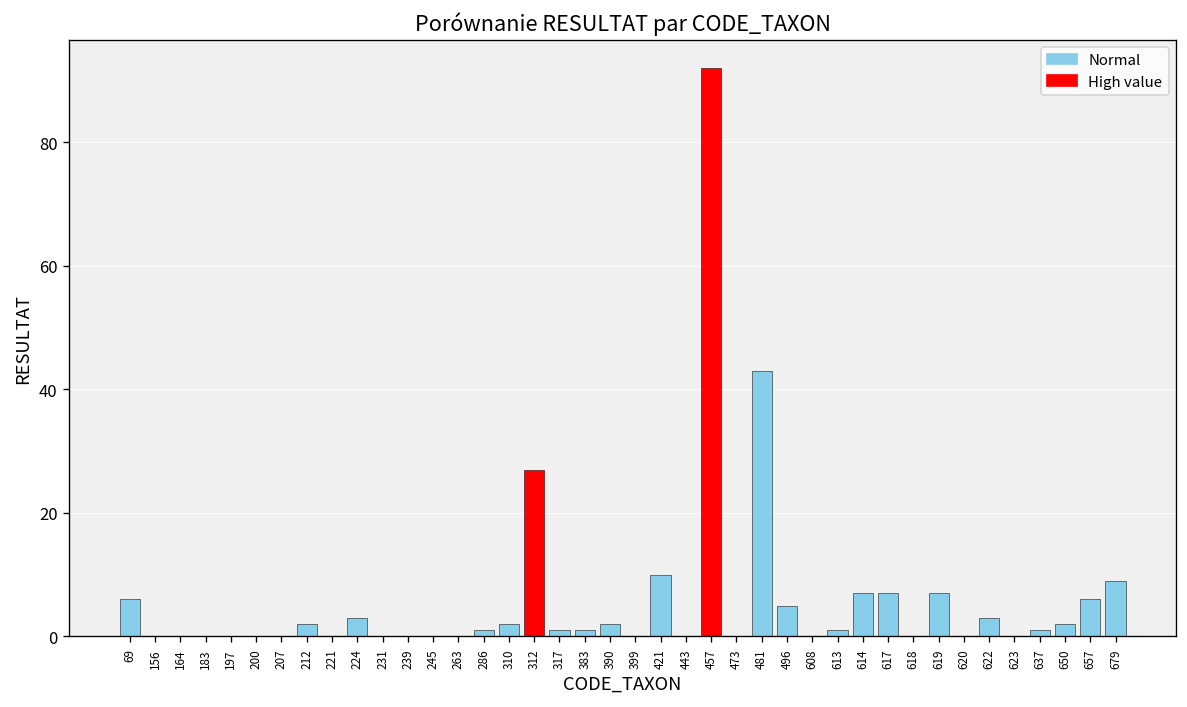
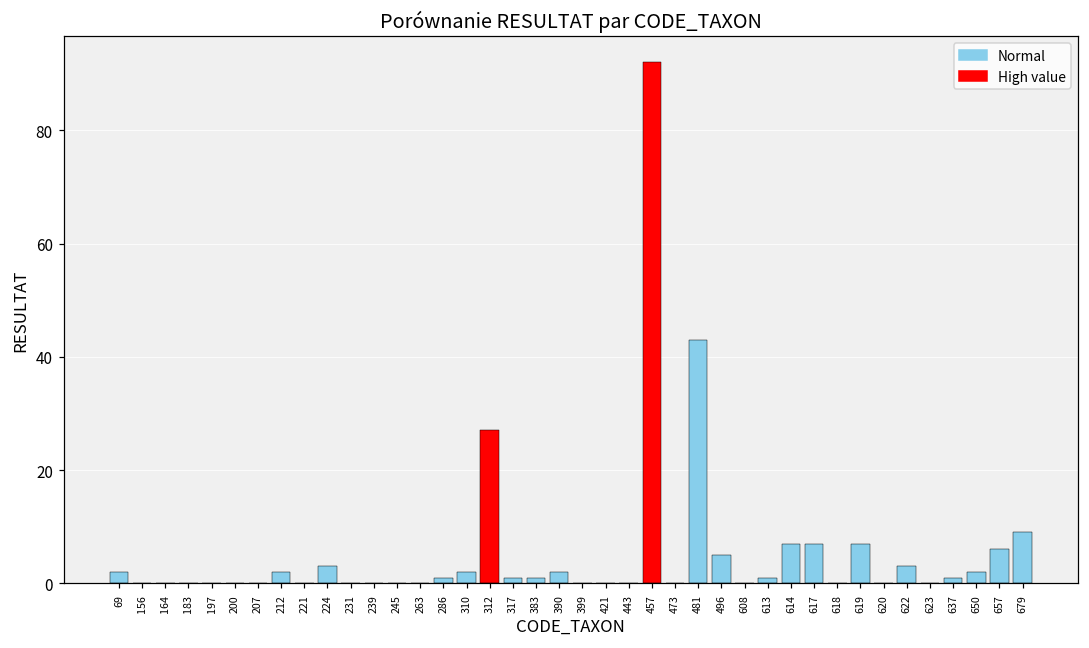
  {
-   "69": 6,
+   "69": 2,
    "156": 0,
    "164": 0,
    "183": 0,
    "197": 0,
    "200": 0,
    "207": 0,
    "212": 2,
    "221": 0,
    "224": 3,
    "231": 0,
    "239": 0,
    "245": 0,
    "263": 0,
    "286": 1,
    "310": 2,
    "312": 27,
    "317": 1,
    "383": 1,
    "390": 2,
    "399": 0,
-   "421": 10,
+   "421": 0,
    "443": 0,
    "457": 92,
    "473": 0,
    "481": 43,
    "496": 5,
    "608": 0,
    "613": 1,
    "614": 7,
    "617": 7,
    "618": 0,
    "619": 7,
    "620": 0,
    "622": 3,
    "623": 0,
    "637": 1,
    "650": 2,
    "657": 6,
    "679": 9
  }
